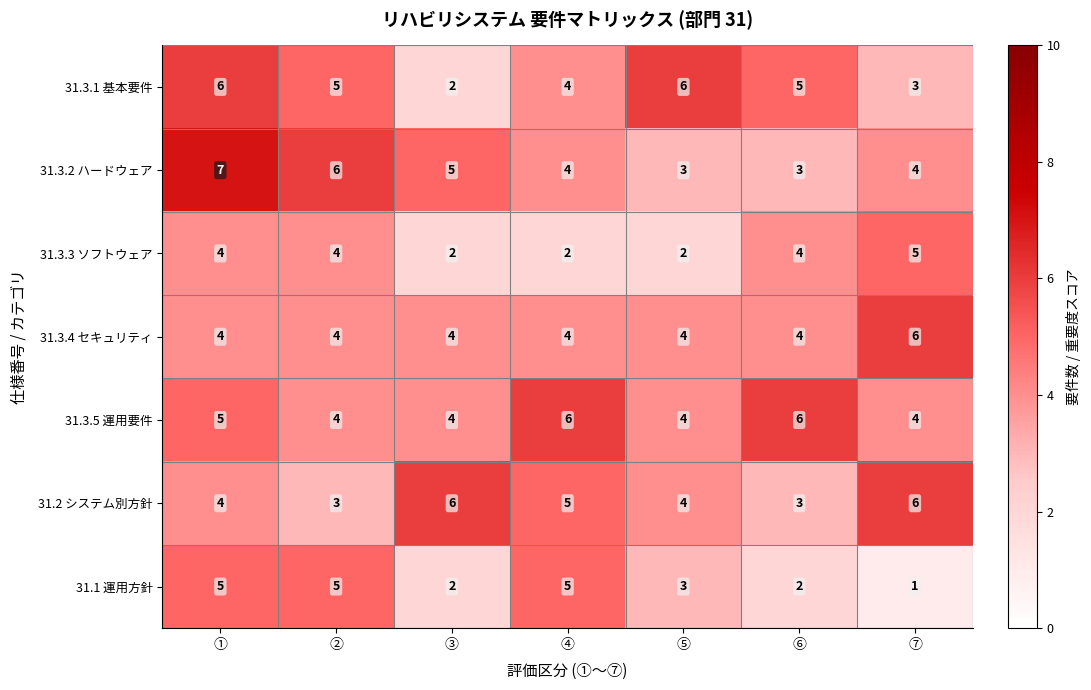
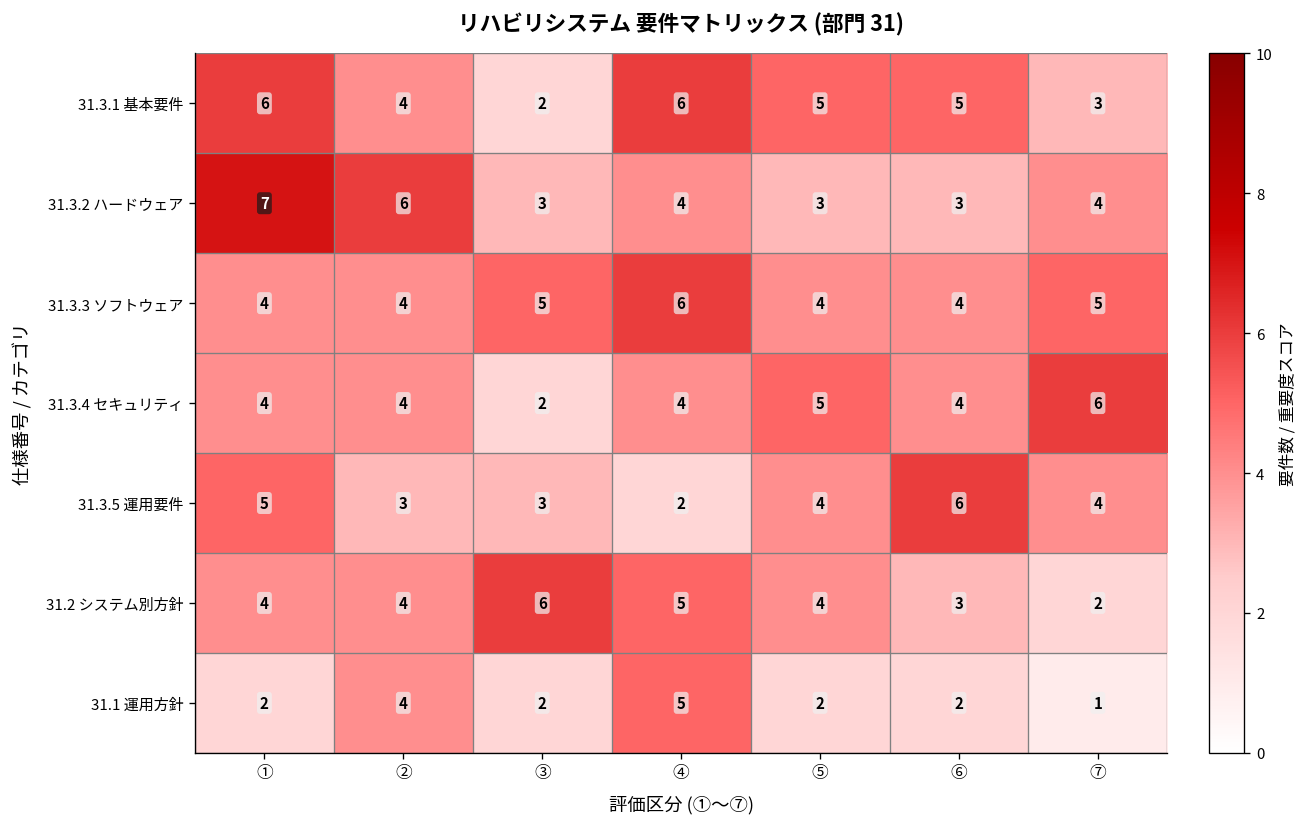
  {
    "31.3.1 基本要件": {
-     "②": 5,
-     "④": 4,
-     "⑤": 6
+     "②": 4,
+     "④": 6,
+     "⑤": 5
    },
    "31.3.2 ハードウェア": {
-     "③": 5
+     "③": 3
    },
    "31.3.3 ソフトウェア": {
-     "③": 2,
-     "④": 2,
-     "⑤": 2
+     "③": 5,
+     "④": 6,
+     "⑤": 4
    },
    "31.3.4 セキュリティ": {
-     "③": 4,
-     "⑤": 4
+     "③": 2,
+     "⑤": 5
    },
    "31.3.5 運用要件": {
-     "②": 4,
-     "③": 4,
-     "④": 6
+     "②": 3,
+     "③": 3,
+     "④": 2
    },
    "31.2 システム別方針": {
-     "②": 3,
-     "⑦": 6
+     "②": 4,
+     "⑦": 2
    },
    "31.1 運用方針": {
-     "①": 5,
-     "②": 5,
-     "⑤": 3
+     "①": 2,
+     "②": 4,
+     "⑤": 2
    }
  }
